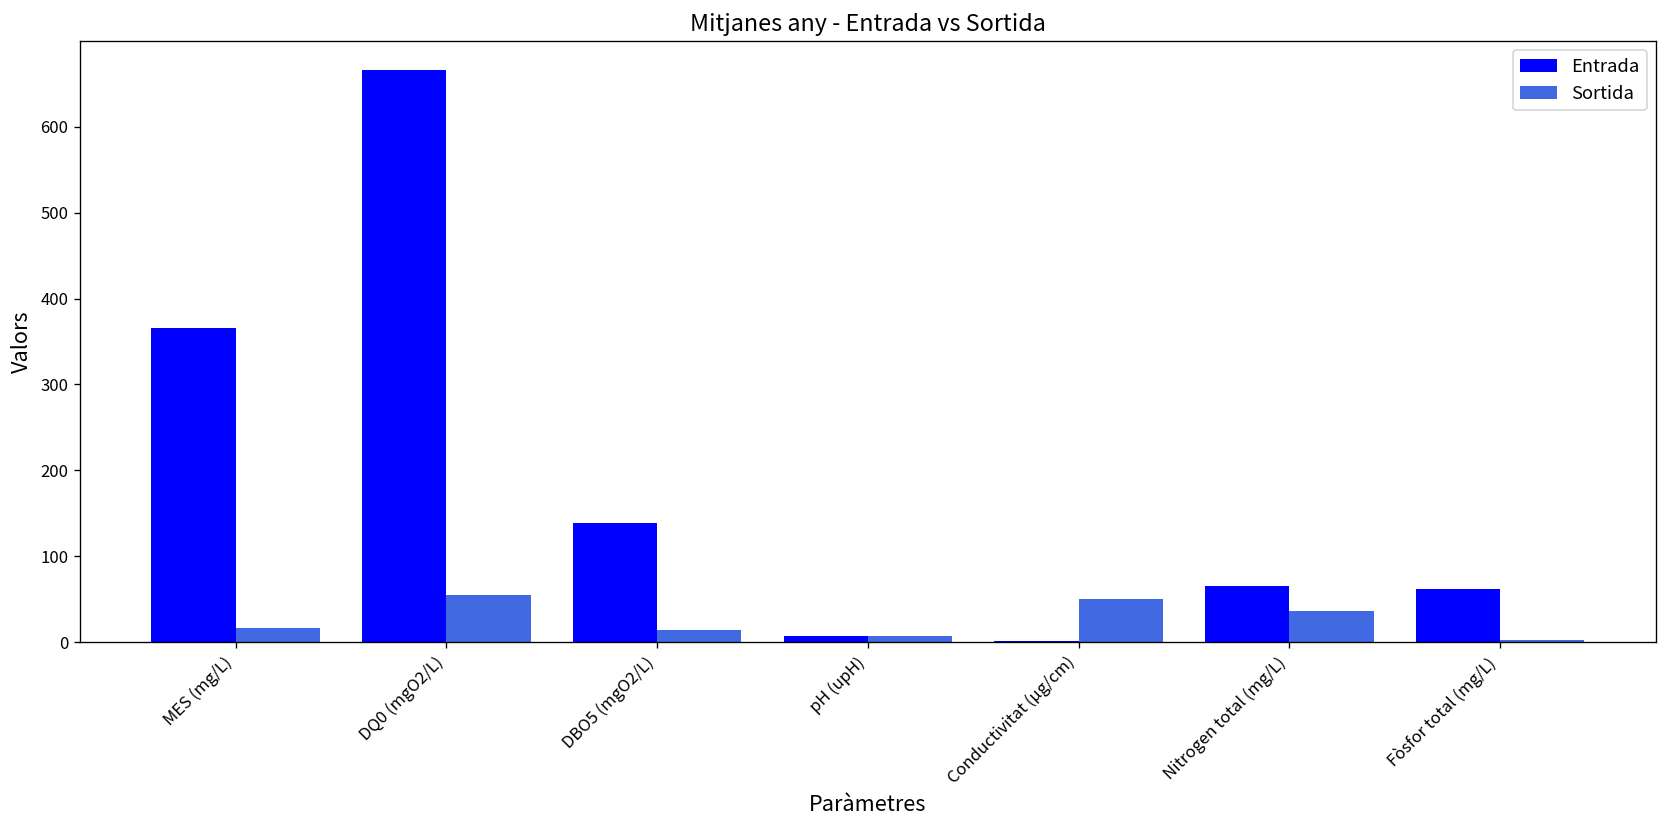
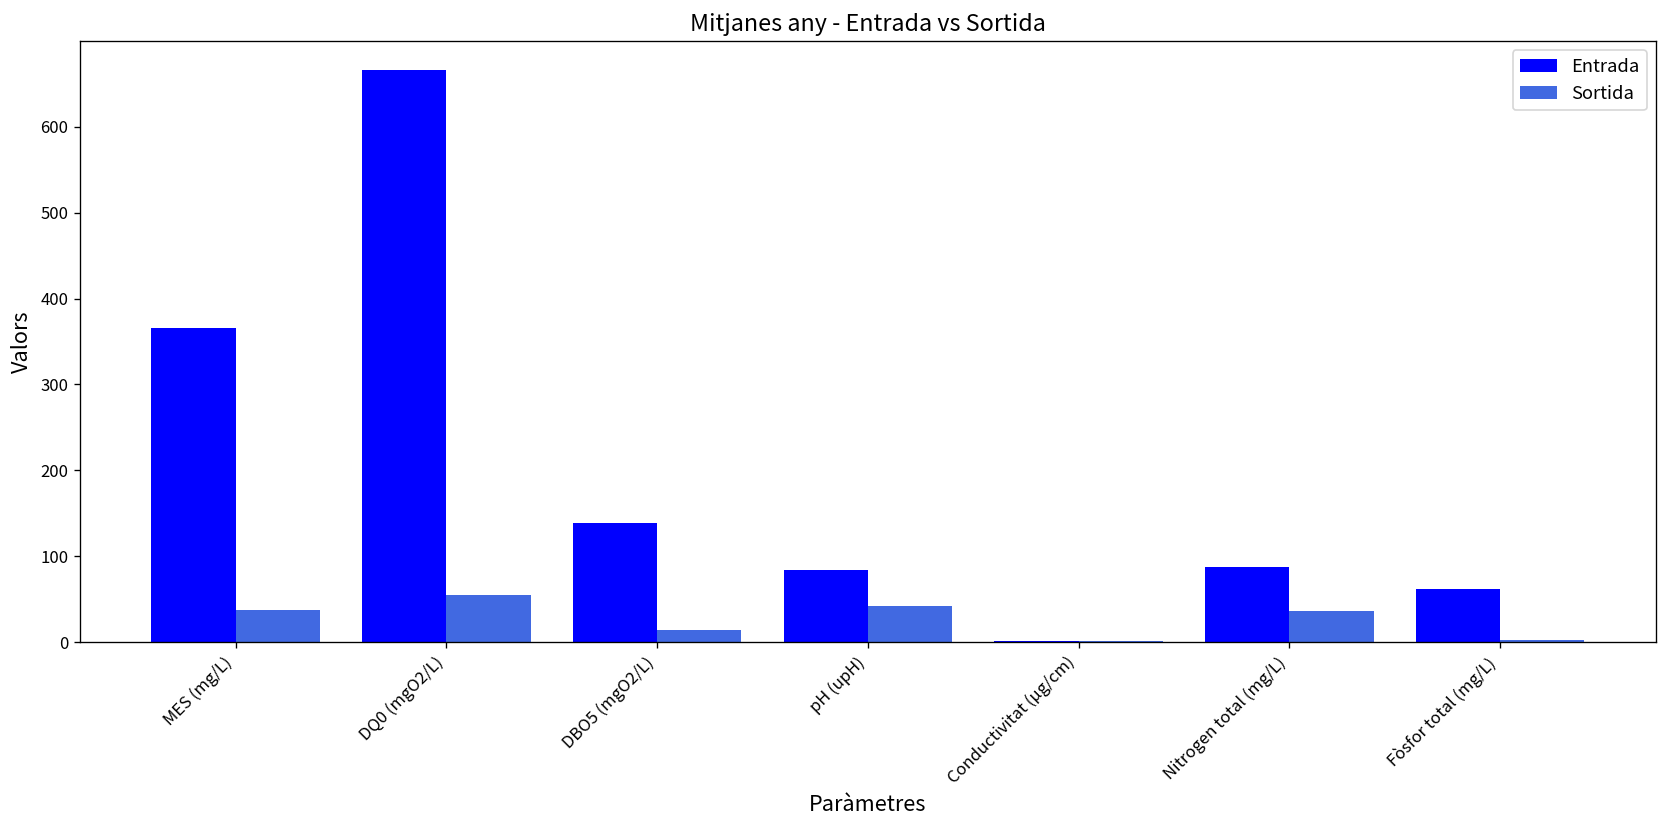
  {
    "Entrada": {
      "MES (mg/L)": 370,
      "DQ0 (mgO2/L)": 670,
      "DBO5 (mgO2/L)": 140,
-     "pH (upH)": 10,
-     "Nitrogen total (mg/L)": 70,
+     "pH (upH)": 80,
+     "Nitrogen total (mg/L)": 90,
      "Fòsfor total (mg/L)": 60
    },
    "Sortida": {
-     "MES (mg/L)": 20,
+     "MES (mg/L)": 40,
      "DQ0 (mgO2/L)": 60,
      "DBO5 (mgO2/L)": 20,
-     "pH (upH)": 10,
-     "Conductivitat (µg/cm)": 50,
+     "pH (upH)": 40,
+     "Conductivitat (µg/cm)": 0,
      "Nitrogen total (mg/L)": 40
    }
  }
